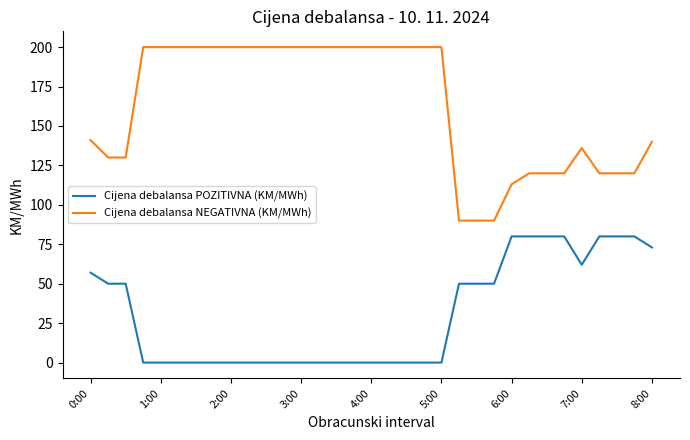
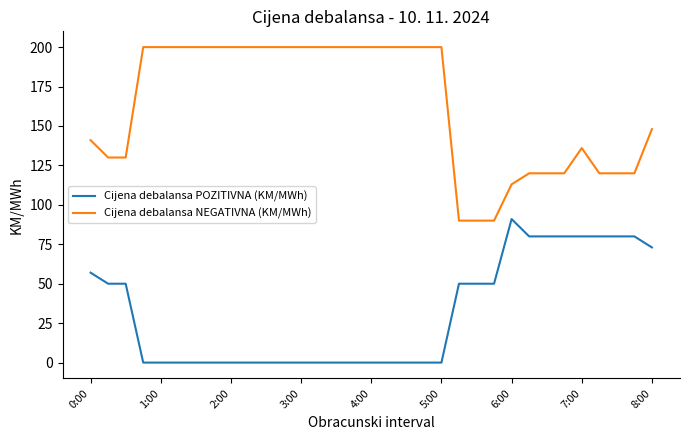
  {
    "Cijena debalansa POZITIVNA (KM/MWh)": {
      "0:00": 57,
      "1:00": 0,
      "2:00": 0,
      "3:00": 0,
      "4:00": 0,
      "5:00": 0,
-     "6:00": 80,
-     "7:00": 62,
+     "6:00": 91,
+     "7:00": 80,
      "8:00": 73
    },
    "Cijena debalansa NEGATIVNA (KM/MWh)": {
      "0:00": 141,
      "1:00": 200,
      "2:00": 200,
      "3:00": 200,
      "4:00": 200,
      "5:00": 200,
      "6:00": 113,
      "7:00": 136,
-     "8:00": 140
+     "8:00": 148
    }
  }
